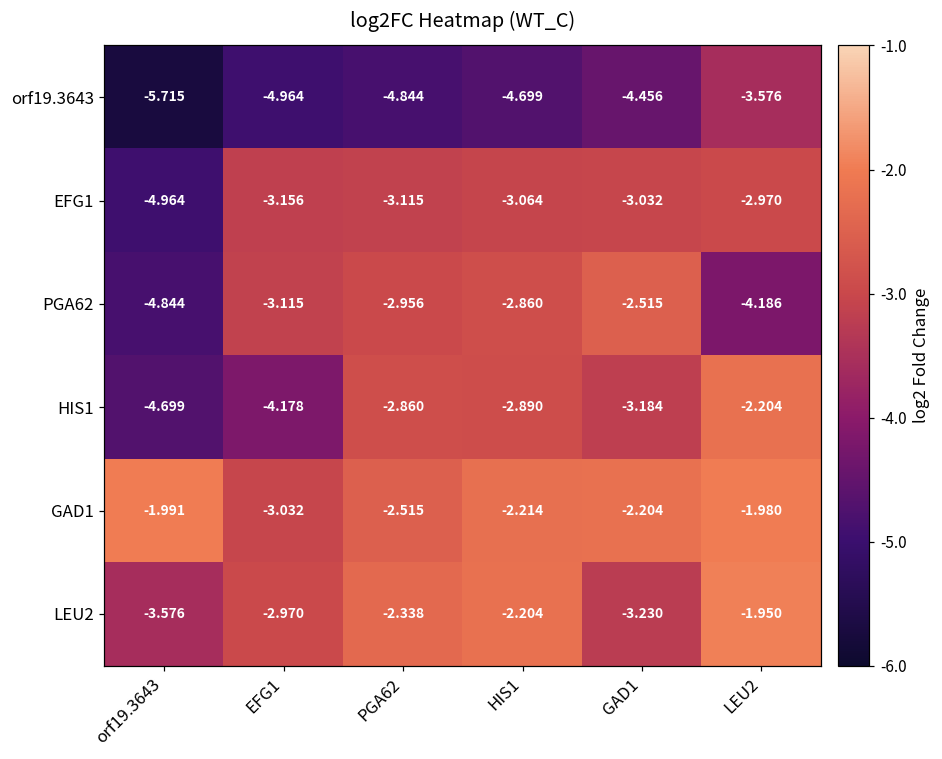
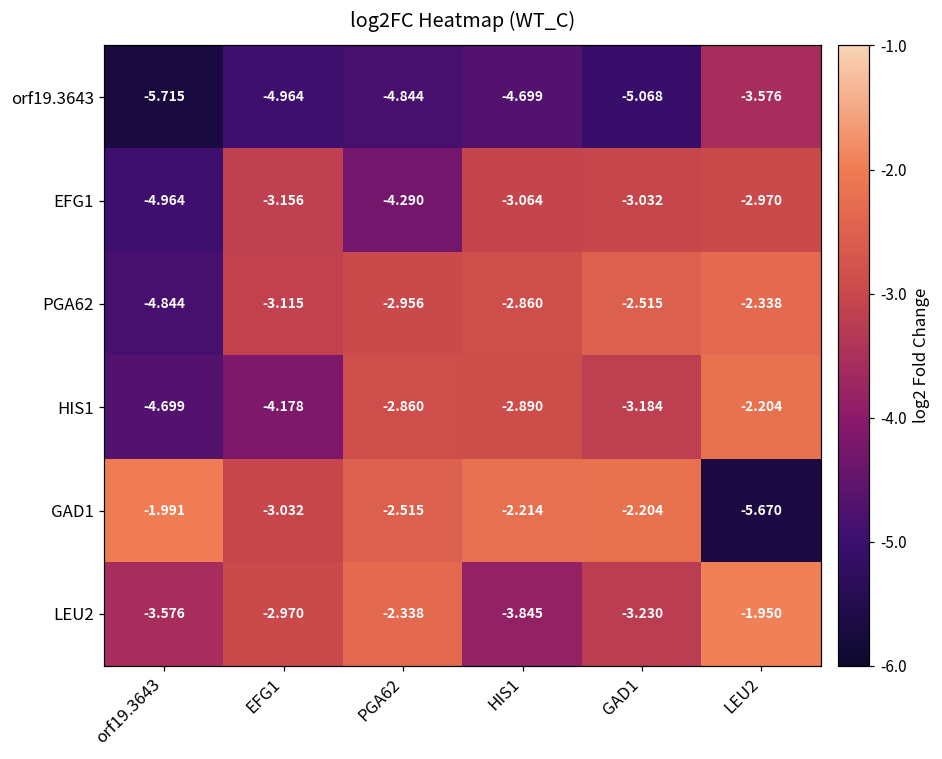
  {
    "orf19.3643": {
      "orf19.3643": -5.715,
      "EFG1": -4.964,
      "PGA62": -4.844,
      "HIS1": -4.699,
-     "GAD1": -4.456,
+     "GAD1": -5.068,
      "LEU2": -3.576
    },
    "EFG1": {
      "orf19.3643": -4.964,
      "EFG1": -3.156,
-     "PGA62": -3.115,
+     "PGA62": -4.290,
      "HIS1": -3.064,
      "GAD1": -3.032,
      "LEU2": -2.970
    },
    "PGA62": {
      "orf19.3643": -4.844,
      "EFG1": -3.115,
      "PGA62": -2.956,
      "HIS1": -2.860,
      "GAD1": -2.515,
-     "LEU2": -4.186
+     "LEU2": -2.338
    },
    "HIS1": {
      "orf19.3643": -4.699,
      "EFG1": -4.178,
      "PGA62": -2.860,
      "HIS1": -2.890,
      "GAD1": -3.184,
      "LEU2": -2.204
    },
    "GAD1": {
      "orf19.3643": -1.991,
      "EFG1": -3.032,
      "PGA62": -2.515,
      "HIS1": -2.214,
      "GAD1": -2.204,
-     "LEU2": -1.980
+     "LEU2": -5.670
    },
    "LEU2": {
      "orf19.3643": -3.576,
      "EFG1": -2.970,
      "PGA62": -2.338,
-     "HIS1": -2.204,
+     "HIS1": -3.845,
      "GAD1": -3.230,
      "LEU2": -1.950
    }
  }
